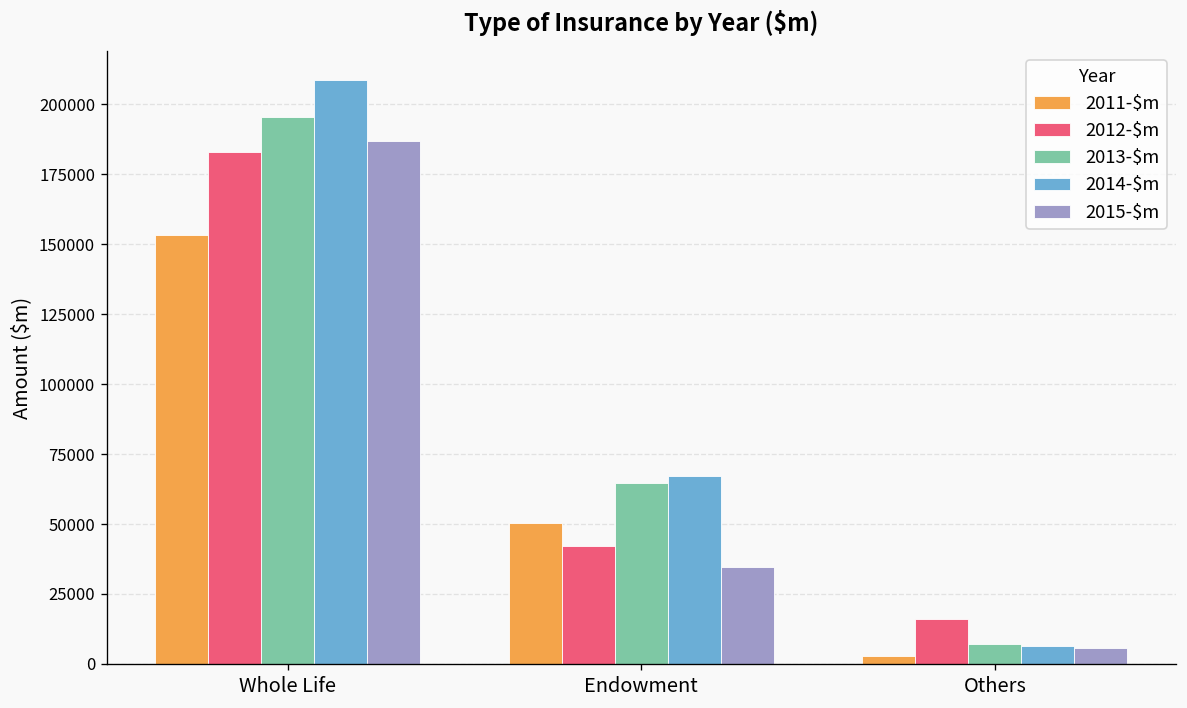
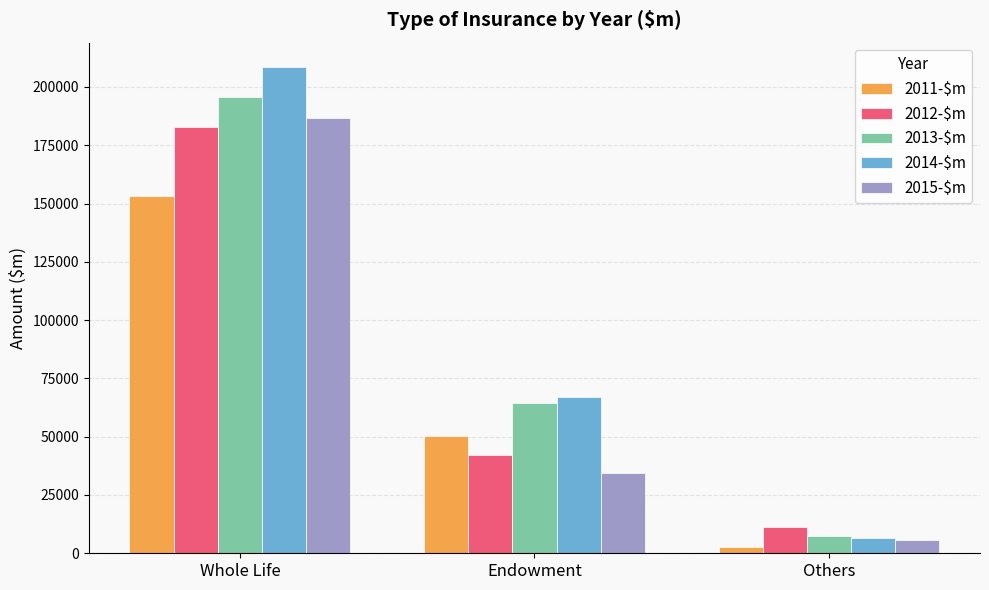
  {
    "2011-$m": {
      "Whole Life": 153000,
      "Endowment": 50000,
      "Others": 3000
    },
    "2012-$m": {
      "Whole Life": 183000,
      "Endowment": 42000,
-     "Others": 16000
+     "Others": 11000
    }
  }
